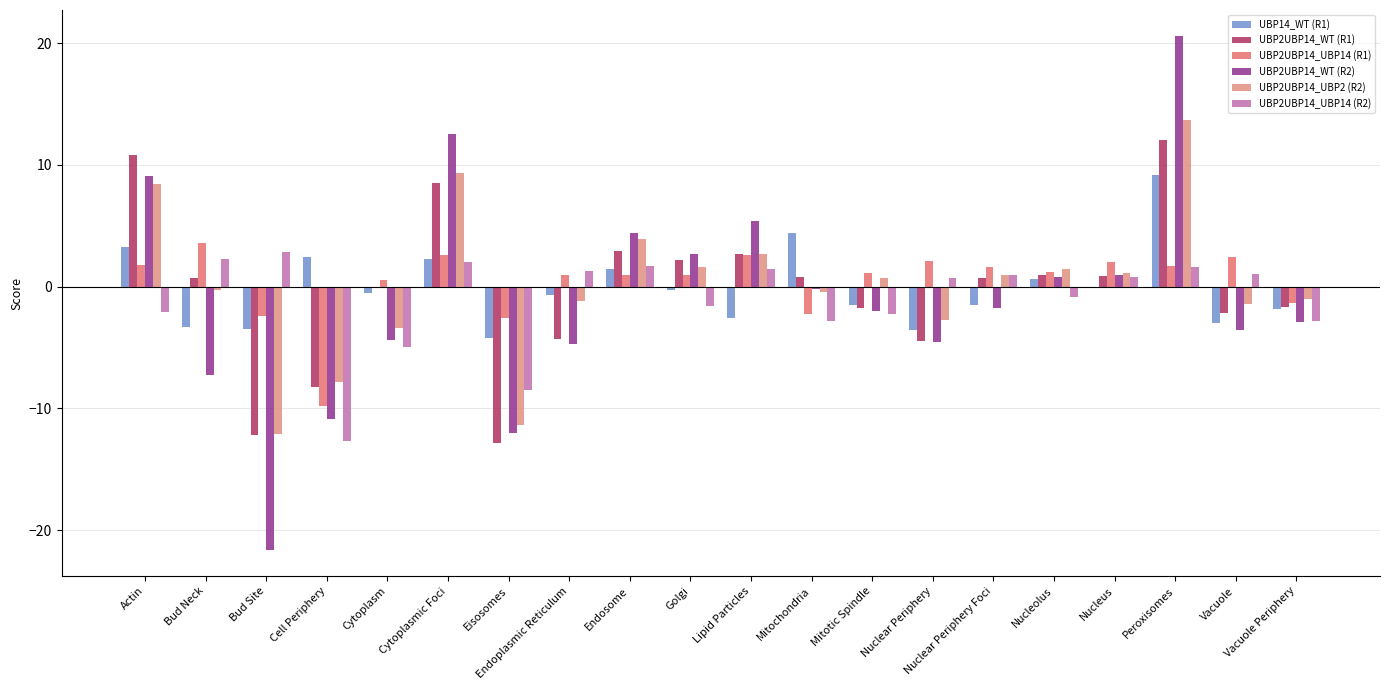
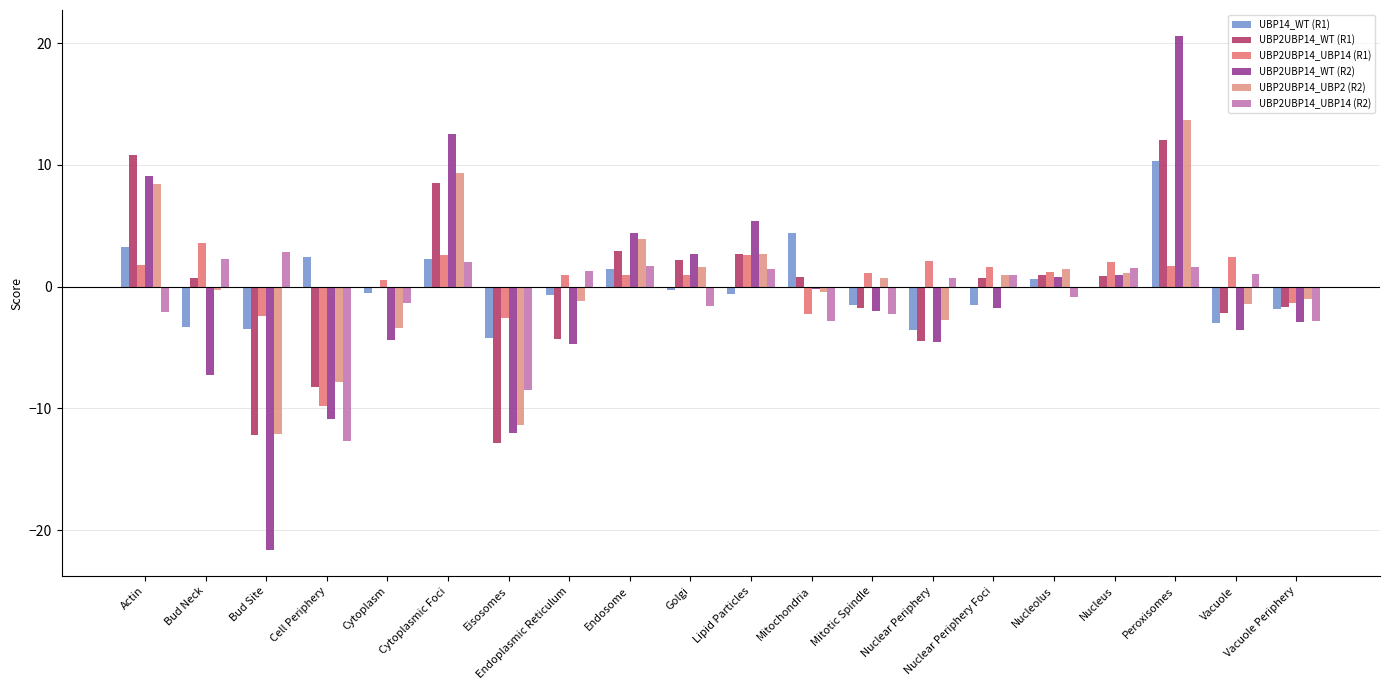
  {
    "UBP14_WT (R1)": {
      "Actin": 3.2,
      "Bud Neck": -3.3,
      "Bud Site": -3.5,
      "Cell Periphery": 2.4,
      "Cytoplasm": -0.5,
      "Cytoplasmic Foci": 2.3,
      "Eisosomes": -4.2,
      "Endoplasmic Reticulum": -0.7,
      "Endosome": 1.4,
      "Golgi": -0.3,
-     "Lipid Particles": -2.6,
+     "Lipid Particles": -0.6,
      "Mitochondria": 4.4,
      "Mitotic Spindle": -1.5,
      "Nuclear Periphery": -3.6,
      "Nuclear Periphery Foci": -1.5,
      "Nucleolus": 0.7,
-     "Peroxisomes": 9.2,
+     "Peroxisomes": 10.3,
      "Vacuole": -3.0,
      "Vacuole Periphery": -1.8
    },
    "UBP2UBP14_UBP14 (R2)": {
      "Actin": -2.1,
      "Bud Neck": 2.2,
      "Bud Site": 2.9,
      "Cell Periphery": -12.7,
-     "Cytoplasm": -5.0,
+     "Cytoplasm": -1.4,
      "Cytoplasmic Foci": 2.1,
      "Eisosomes": -8.5,
      "Endoplasmic Reticulum": 1.3,
      "Endosome": 1.7,
      "Golgi": -1.6,
      "Lipid Particles": 1.5,
      "Mitochondria": -2.8,
      "Mitotic Spindle": -2.2,
      "Nuclear Periphery": 0.7,
      "Nuclear Periphery Foci": 1.0,
      "Nucleolus": -0.8,
-     "Nucleus": 0.8,
+     "Nucleus": 1.5,
      "Peroxisomes": 1.6,
      "Vacuole": 1.0,
      "Vacuole Periphery": -2.9
    }
  }
